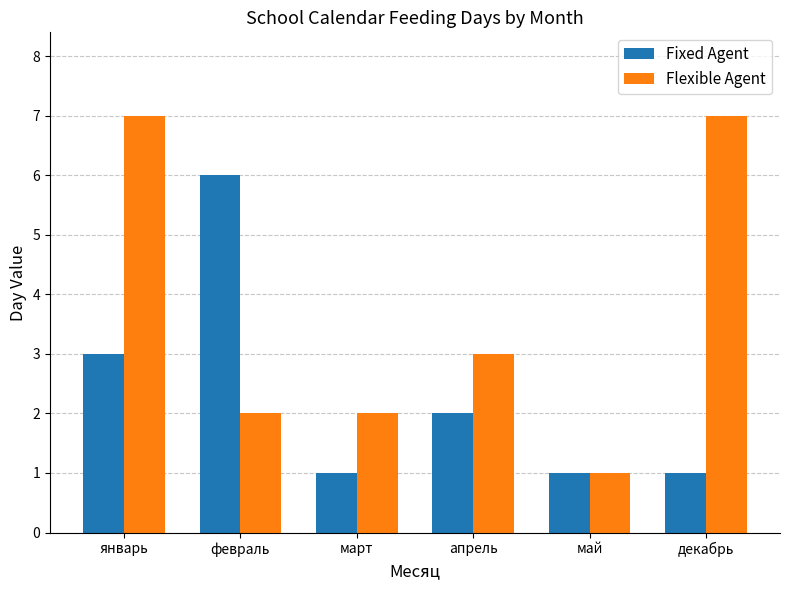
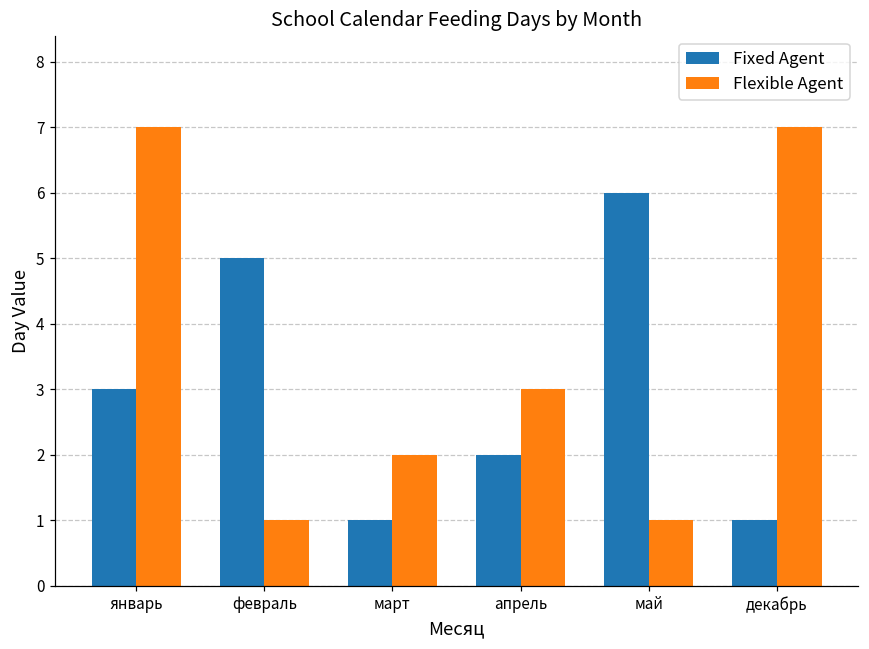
  {
    "Fixed Agent": {
      "январь": 3,
-     "февраль": 6,
+     "февраль": 5,
      "март": 1,
      "апрель": 2,
-     "май": 1,
+     "май": 6,
      "декабрь": 1
    },
    "Flexible Agent": {
      "январь": 7,
-     "февраль": 2,
+     "февраль": 1,
      "март": 2,
      "апрель": 3,
      "май": 1,
      "декабрь": 7
    }
  }
